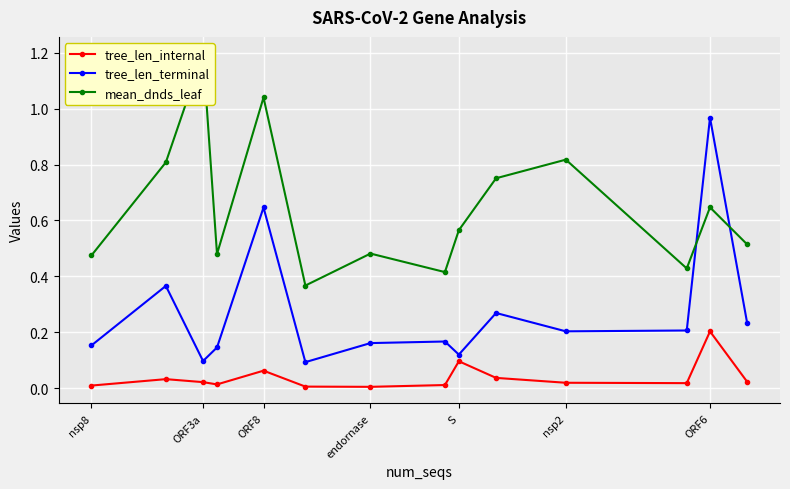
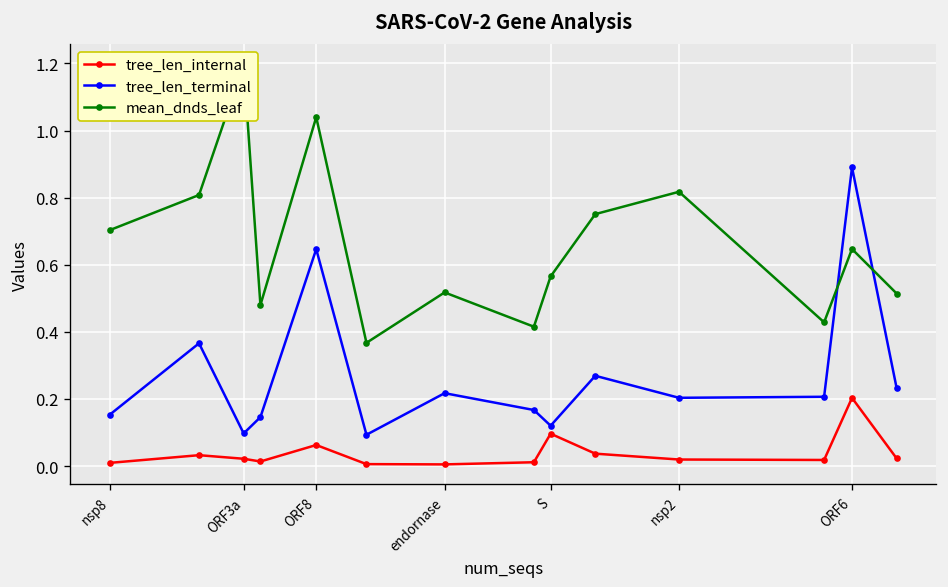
  {
    "tree_len_internal": {
      "nsp8": 0.01,
      "ORF3a": 0.02,
      "ORF8": 0.06,
      "endornase": 0.00,
      "S": 0.10,
      "nsp2": 0.02,
      "ORF6": 0.20
    },
    "tree_len_terminal": {
      "nsp8": 0.15,
      "ORF3a": 0.10,
      "ORF8": 0.65,
-     "endornase": 0.16,
+     "endornase": 0.22,
      "S": 0.12,
      "nsp2": 0.20,
-     "ORF6": 0.97
+     "ORF6": 0.89
    },
    "mean_dnds_leaf": {
-     "nsp8": 0.47,
+     "nsp8": 0.70,
      "ORF8": 1.04,
-     "endornase": 0.48,
+     "endornase": 0.52,
      "S": 0.57,
      "nsp2": 0.82,
      "ORF6": 0.65
    }
  }
